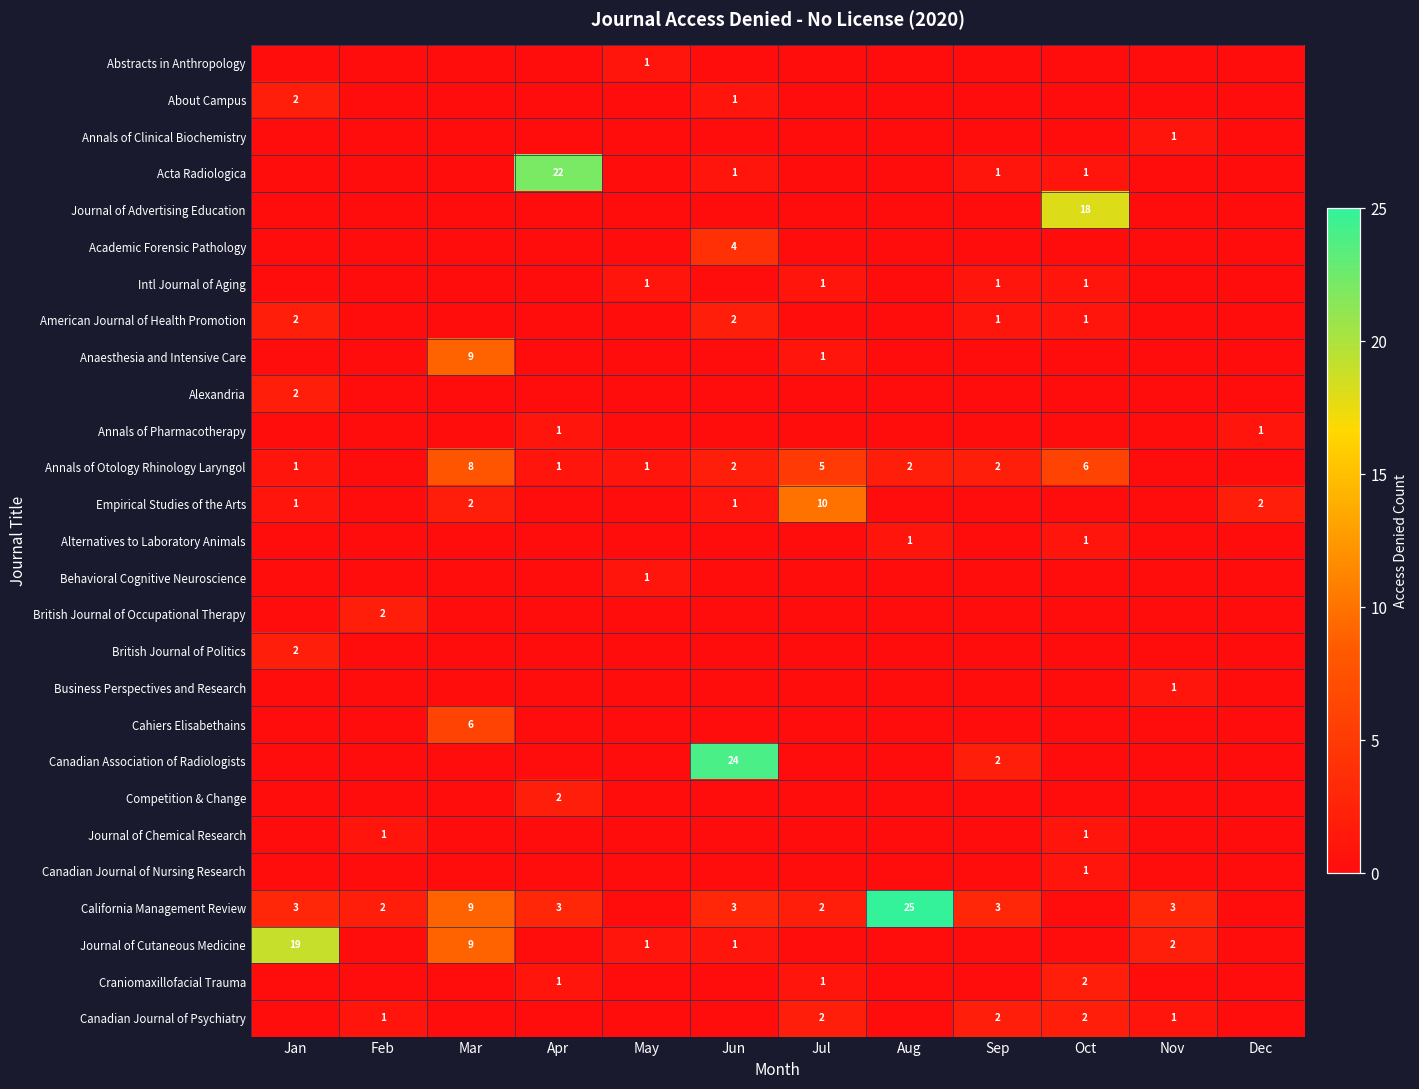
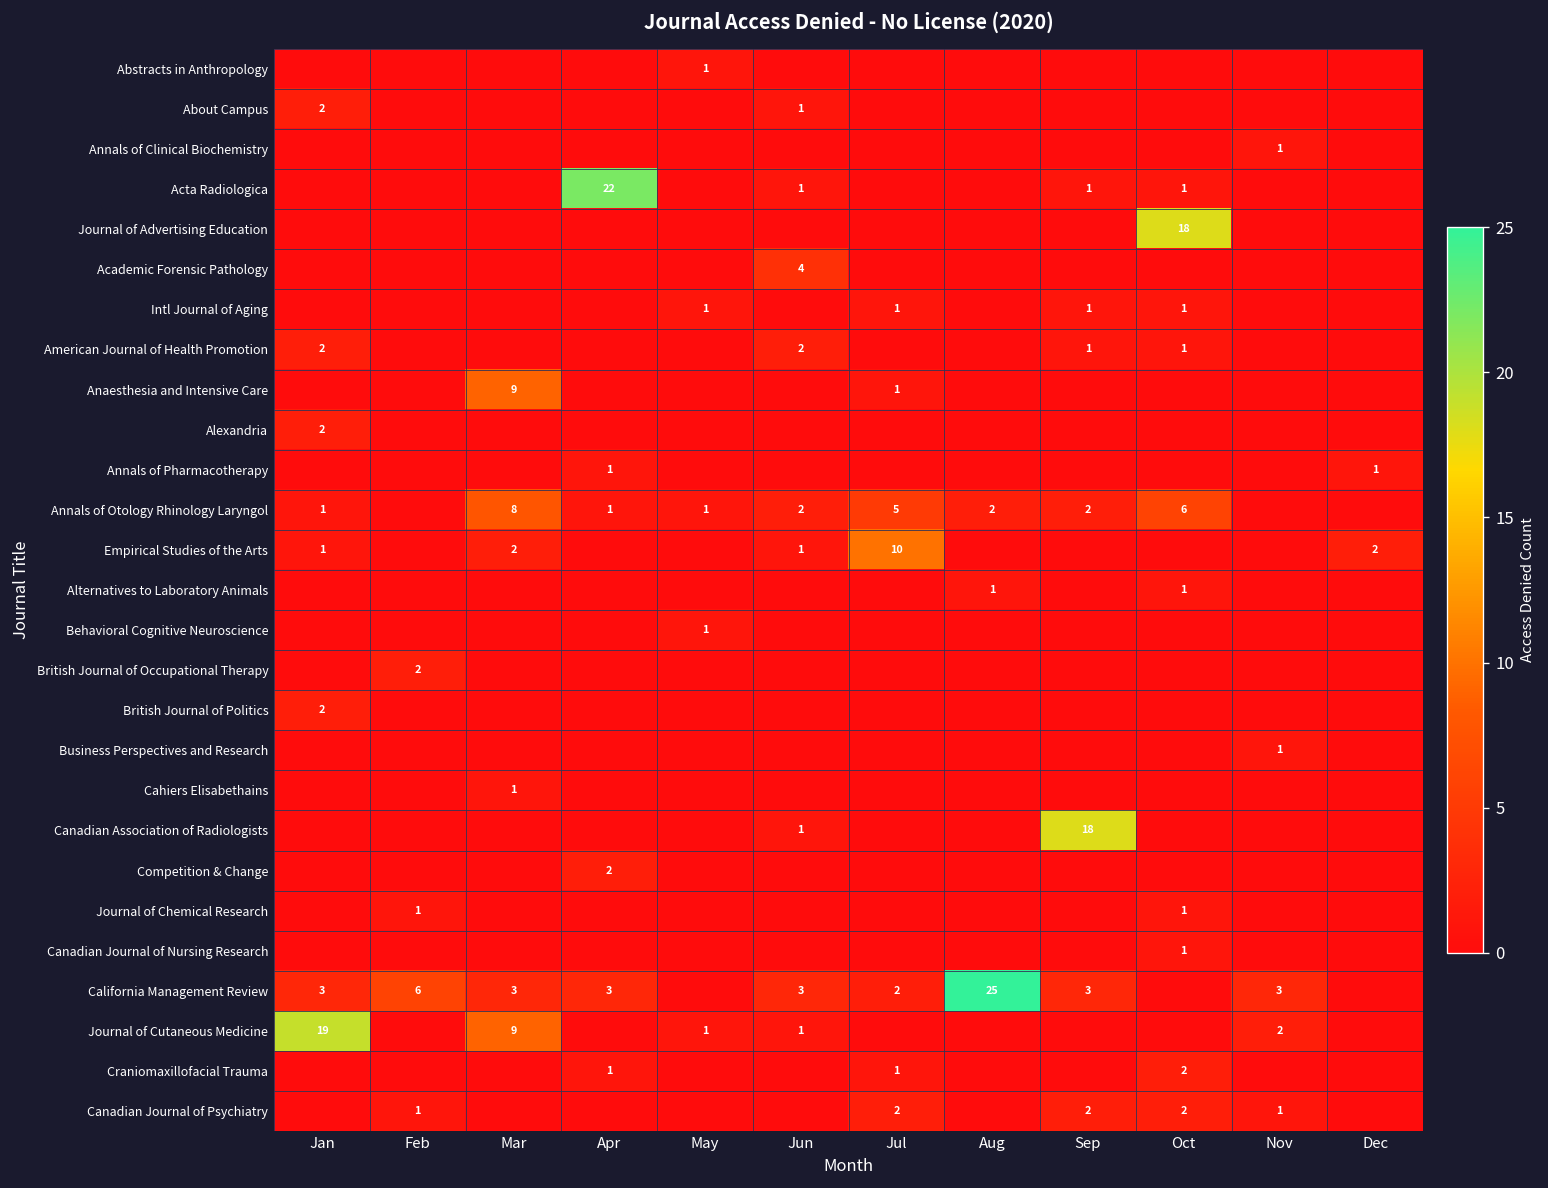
  {
    "Abstracts in Anthropology": {
      "May": 1
    },
    "About Campus": {
      "Jan": 2,
      "Jun": 1
    },
    "Annals of Clinical Biochemistry": {
      "Nov": 1
    },
    "Acta Radiologica": {
      "Apr": 22,
      "Jun": 1,
      "Sep": 1,
      "Oct": 1
    },
    "Journal of Advertising Education": {
      "Oct": 18
    },
    "Academic Forensic Pathology": {
      "Jun": 4
    },
    "Intl Journal of Aging": {
      "May": 1,
      "Jul": 1,
      "Sep": 1,
      "Oct": 1
    },
    "American Journal of Health Promotion": {
      "Jan": 2,
      "Jun": 2,
      "Sep": 1,
      "Oct": 1
    },
    "Anaesthesia and Intensive Care": {
      "Mar": 9,
      "Jul": 1
    },
    "Alexandria": {
      "Jan": 2
    },
    "Annals of Pharmacotherapy": {
      "Apr": 1,
      "Dec": 1
    },
    "Annals of Otology Rhinology Laryngol": {
      "Jan": 1,
      "Mar": 8,
      "Apr": 1,
      "May": 1,
      "Jun": 2,
      "Jul": 5,
      "Aug": 2,
      "Sep": 2,
      "Oct": 6
    },
    "Empirical Studies of the Arts": {
      "Jan": 1,
      "Mar": 2,
      "Jun": 1,
      "Jul": 10,
      "Dec": 2
    },
    "Alternatives to Laboratory Animals": {
      "Aug": 1,
      "Oct": 1
    },
    "Behavioral Cognitive Neuroscience": {
      "May": 1
    },
    "British Journal of Occupational Therapy": {
      "Feb": 2
    },
    "British Journal of Politics": {
      "Jan": 2
    },
    "Business Perspectives and Research": {
      "Nov": 1
    },
    "Cahiers Elisabethains": {
-     "Mar": 6
+     "Mar": 1
    },
    "Canadian Association of Radiologists": {
-     "Jun": 24,
-     "Sep": 2
+     "Jun": 1,
+     "Sep": 18
    },
    "Competition & Change": {
      "Apr": 2
    },
    "Journal of Chemical Research": {
      "Feb": 1,
      "Oct": 1
    },
    "Canadian Journal of Nursing Research": {
      "Oct": 1
    },
    "California Management Review": {
      "Jan": 3,
-     "Feb": 2,
-     "Mar": 9,
+     "Feb": 6,
+     "Mar": 3,
      "Apr": 3,
      "Jun": 3,
      "Jul": 2,
      "Aug": 25,
      "Sep": 3,
      "Nov": 3
    },
    "Journal of Cutaneous Medicine": {
      "Jan": 19,
      "Mar": 9,
      "May": 1,
      "Jun": 1,
      "Nov": 2
    },
    "Craniomaxillofacial Trauma": {
      "Apr": 1,
      "Jul": 1,
      "Oct": 2
    },
    "Canadian Journal of Psychiatry": {
      "Feb": 1,
      "Jul": 2,
      "Sep": 2,
      "Oct": 2,
      "Nov": 1
    }
  }
